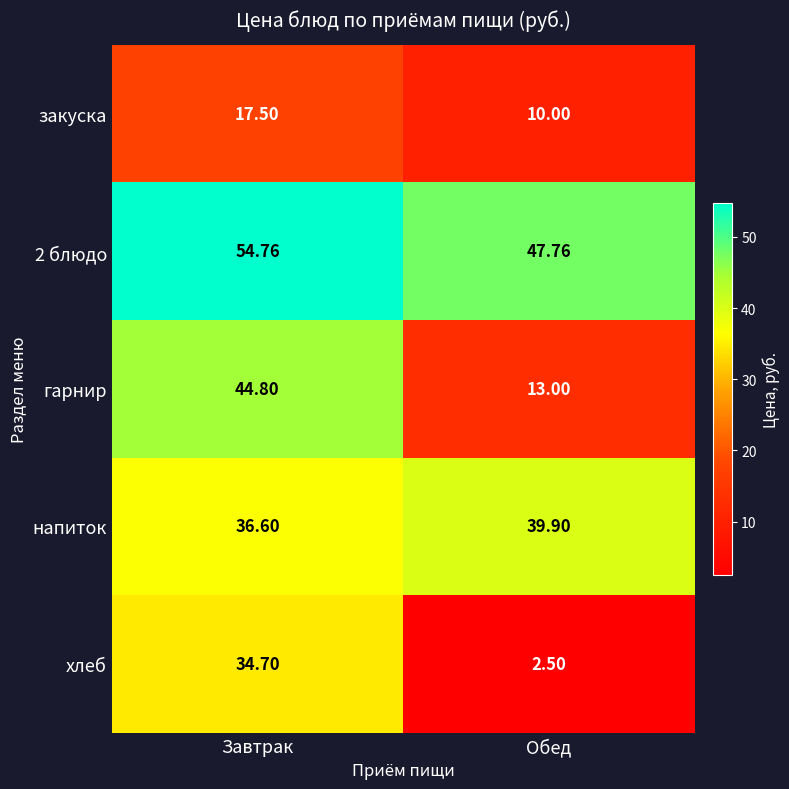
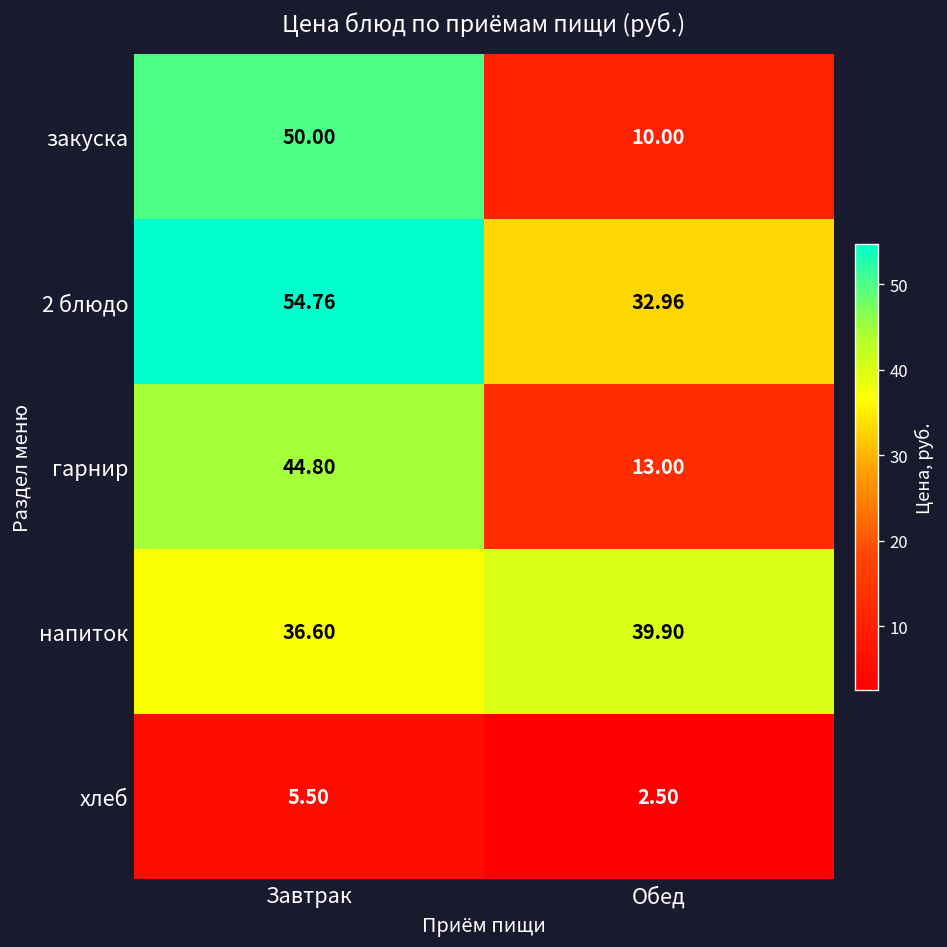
  {
    "закуска": {
-     "Завтрак": 17.50,
+     "Завтрак": 50.00,
      "Обед": 10.00
    },
    "2 блюдо": {
      "Завтрак": 54.76,
-     "Обед": 47.76
+     "Обед": 32.96
    },
    "гарнир": {
      "Завтрак": 44.80,
      "Обед": 13.00
    },
    "напиток": {
      "Завтрак": 36.60,
      "Обед": 39.90
    },
    "хлеб": {
-     "Завтрак": 34.70,
+     "Завтрак": 5.50,
      "Обед": 2.50
    }
  }
